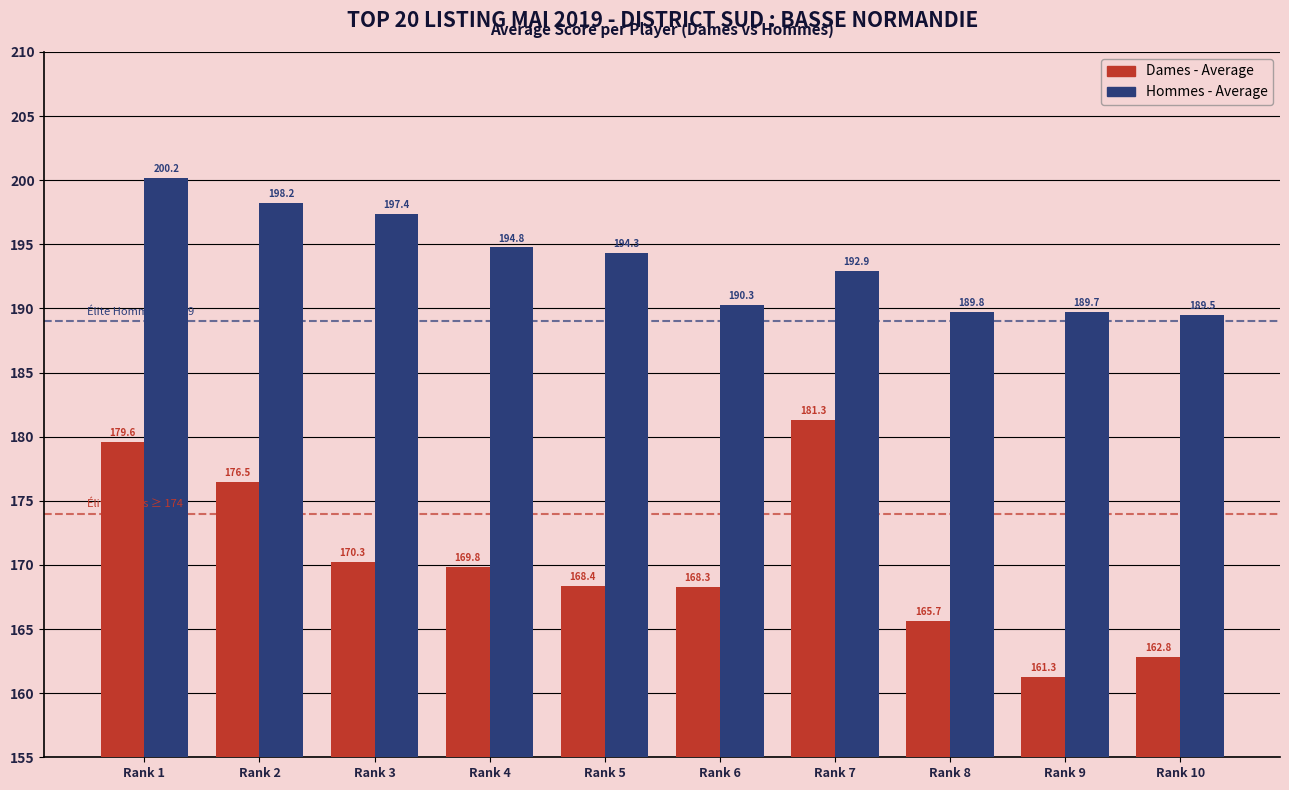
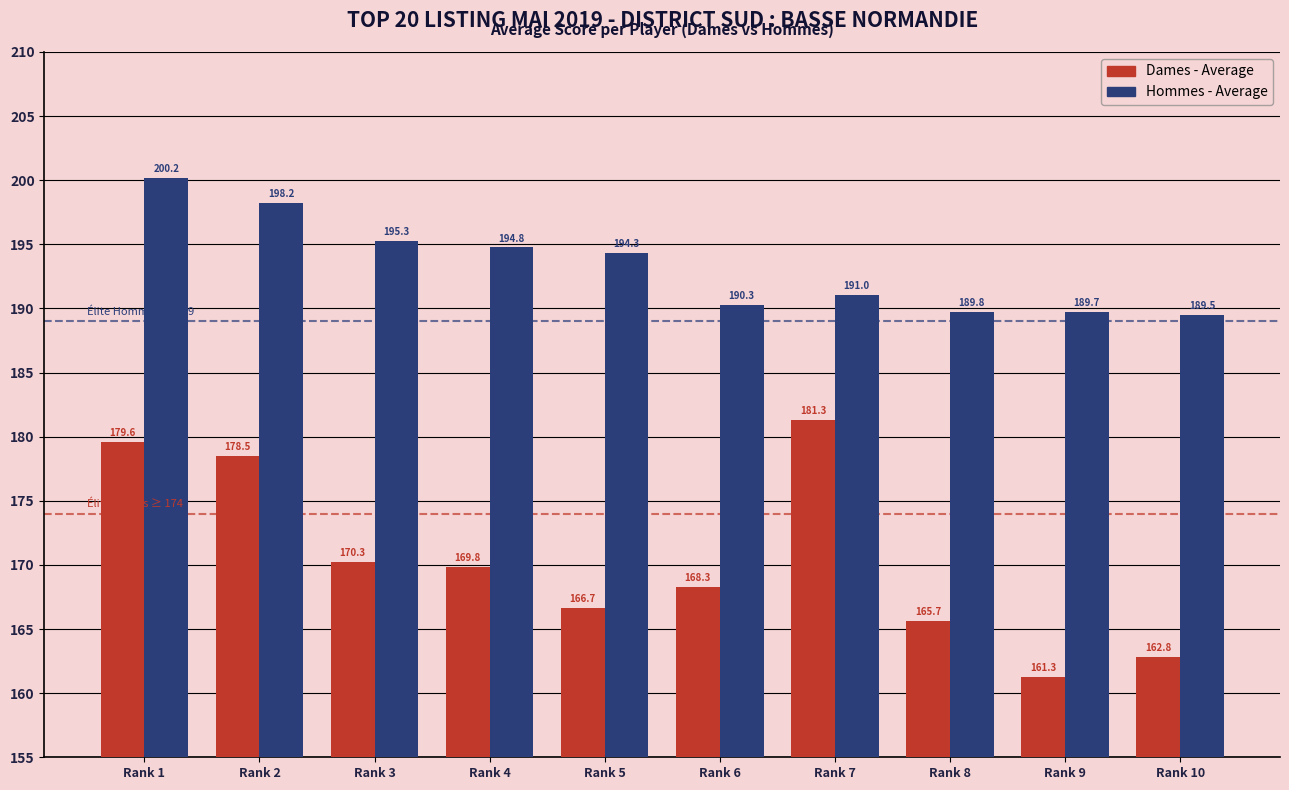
  {
    "Dames - Average": {
      "Rank 1": 179.6,
-     "Rank 2": 176.5,
+     "Rank 2": 178.5,
      "Rank 3": 170.3,
      "Rank 4": 169.8,
-     "Rank 5": 168.4,
+     "Rank 5": 166.7,
      "Rank 6": 168.3,
      "Rank 7": 181.3,
      "Rank 8": 165.7,
      "Rank 9": 161.3,
      "Rank 10": 162.8
    },
    "Hommes - Average": {
      "Rank 1": 200.2,
      "Rank 2": 198.2,
-     "Rank 3": 197.4,
+     "Rank 3": 195.3,
      "Rank 4": 194.8,
      "Rank 5": 194.3,
      "Rank 6": 190.3,
-     "Rank 7": 192.9,
+     "Rank 7": 191.0,
      "Rank 8": 189.8,
      "Rank 9": 189.7,
      "Rank 10": 189.5
    }
  }
